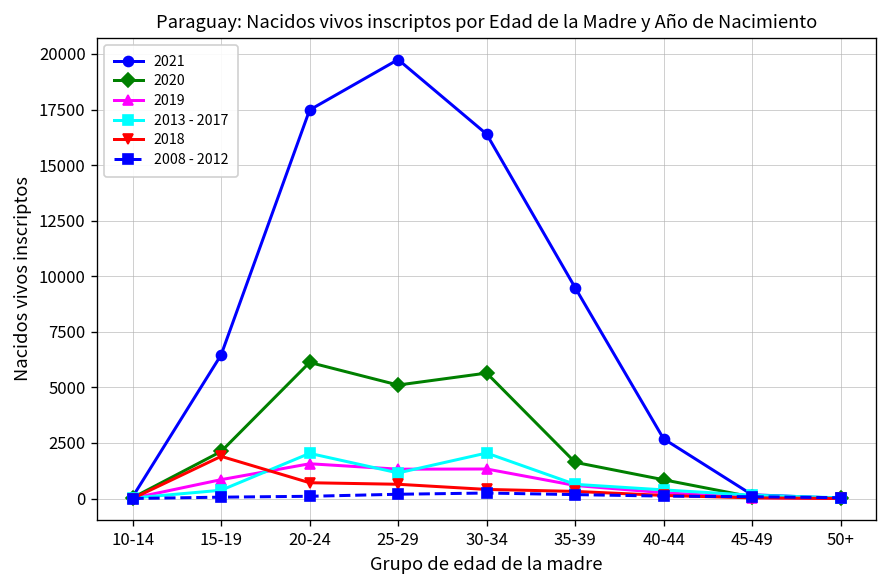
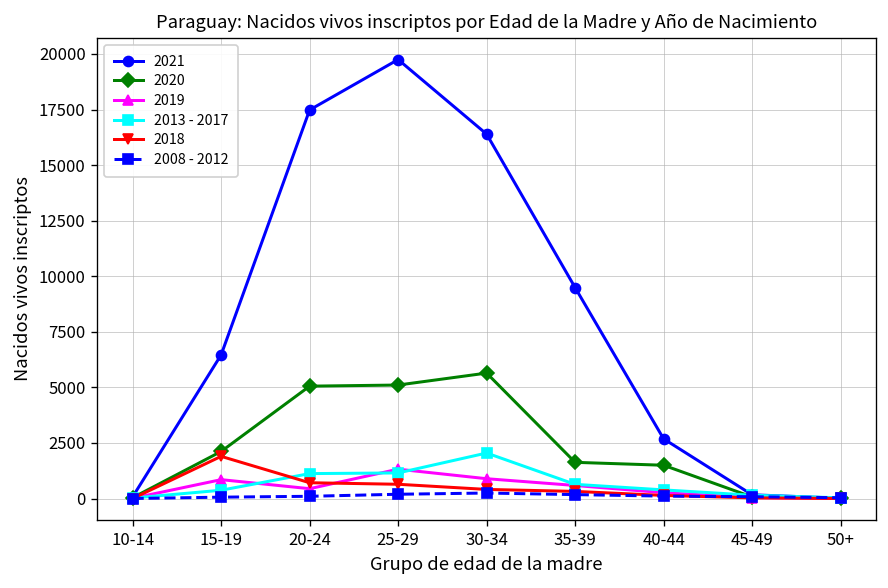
  {
    "2020": {
      "15-19": 2100,
-     "20-24": 6100,
+     "20-24": 5100,
      "25-29": 5100,
      "30-34": 5600,
      "35-39": 1600,
-     "40-44": 800
+     "40-44": 1500
    },
    "2019": {
      "15-19": 900,
-     "20-24": 1600,
+     "20-24": 400,
      "25-29": 1300,
-     "30-34": 1300
+     "30-34": 900
    },
    "2013 - 2017": {
      "15-19": 400,
-     "20-24": 2000,
+     "20-24": 1100,
      "25-29": 1200,
      "30-34": 2000
    },
    "2018": {
      "15-19": 1900,
      "20-24": 700,
      "25-29": 600,
      "30-34": 400,
      "35-39": 300
    }
  }
